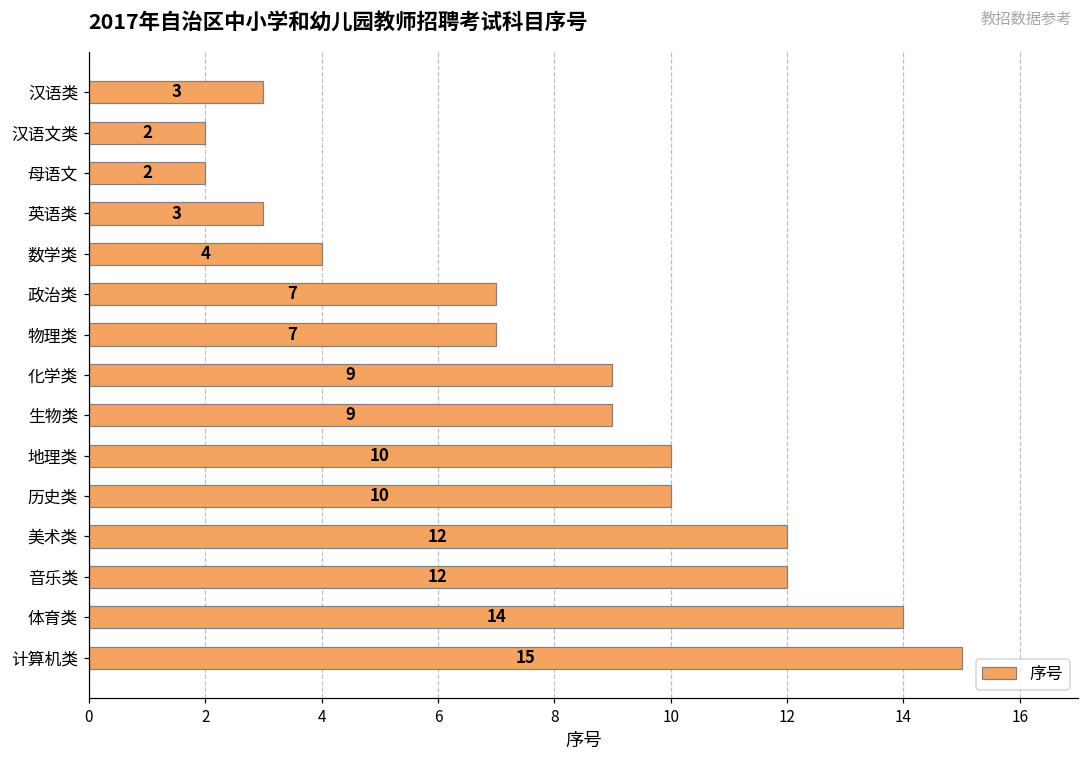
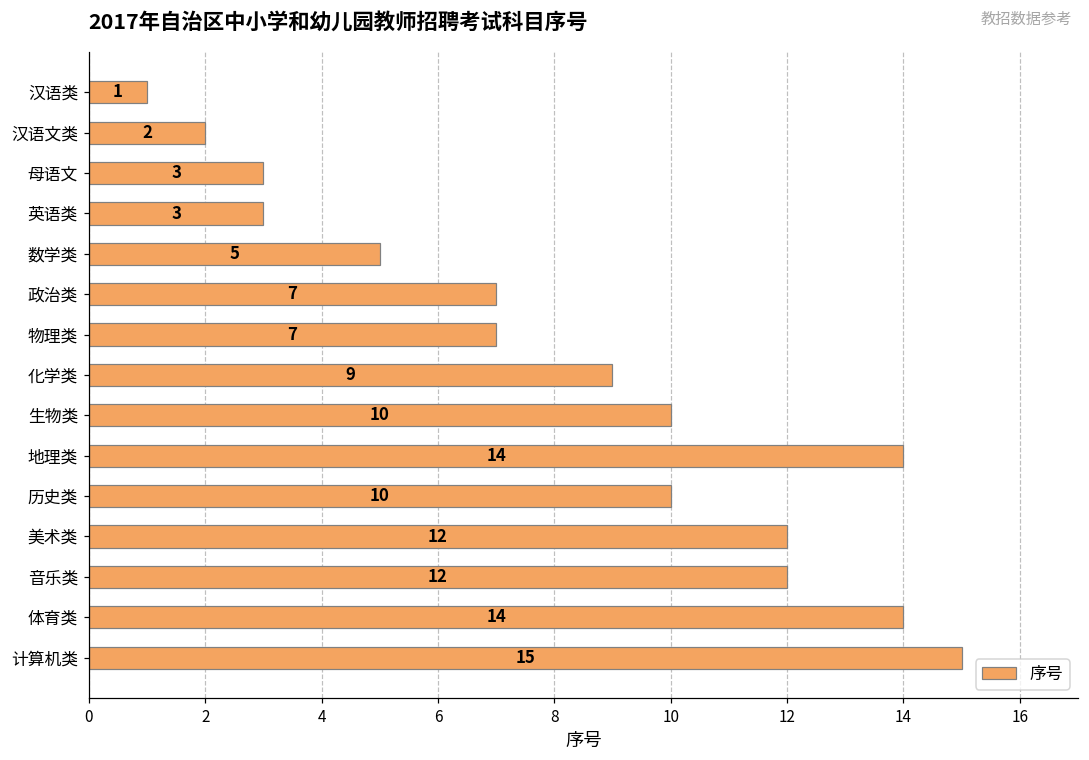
  {
-   "汉语类": 3,
+   "汉语类": 1,
    "汉语文类": 2,
-   "母语文": 2,
+   "母语文": 3,
    "英语类": 3,
-   "数学类": 4,
+   "数学类": 5,
    "政治类": 7,
    "物理类": 7,
    "化学类": 9,
-   "生物类": 9,
-   "地理类": 10,
+   "生物类": 10,
+   "地理类": 14,
    "历史类": 10,
    "美术类": 12,
    "音乐类": 12,
    "体育类": 14,
    "计算机类": 15
  }
